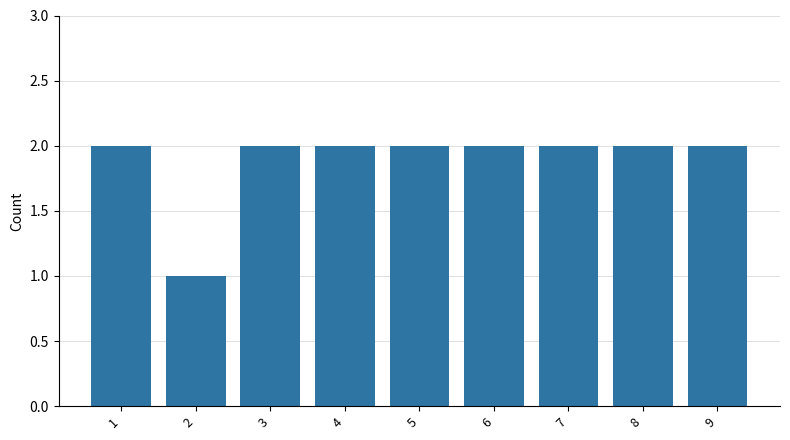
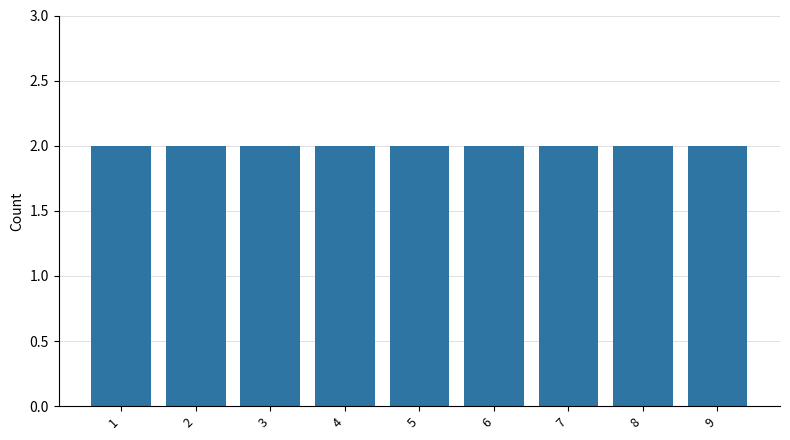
  {
    "1": 2,
-   "2": 1,
+   "2": 2,
    "3": 2,
    "4": 2,
    "5": 2,
    "6": 2,
    "7": 2,
    "8": 2,
    "9": 2
  }
